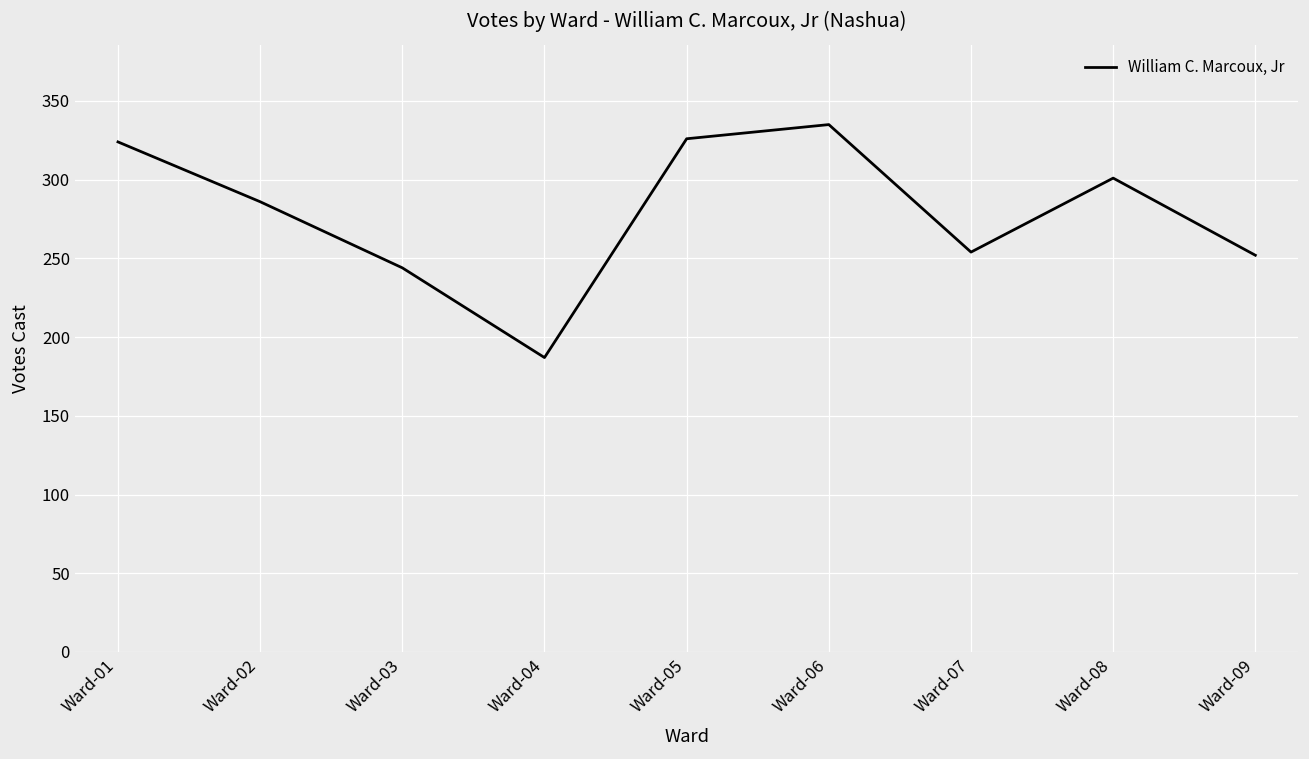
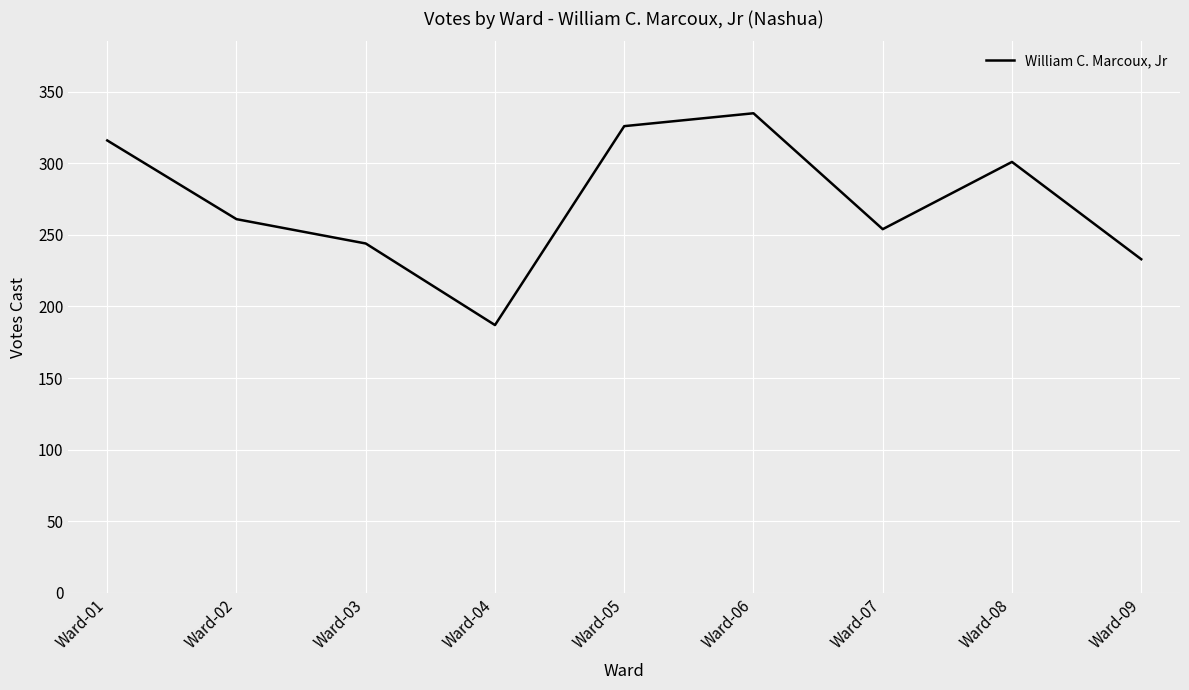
  {
-   "Ward-01": 324,
-   "Ward-02": 286,
+   "Ward-01": 316,
+   "Ward-02": 261,
    "Ward-03": 244,
    "Ward-04": 187,
    "Ward-05": 326,
    "Ward-06": 335,
    "Ward-07": 254,
    "Ward-08": 301,
-   "Ward-09": 252
+   "Ward-09": 233
  }
